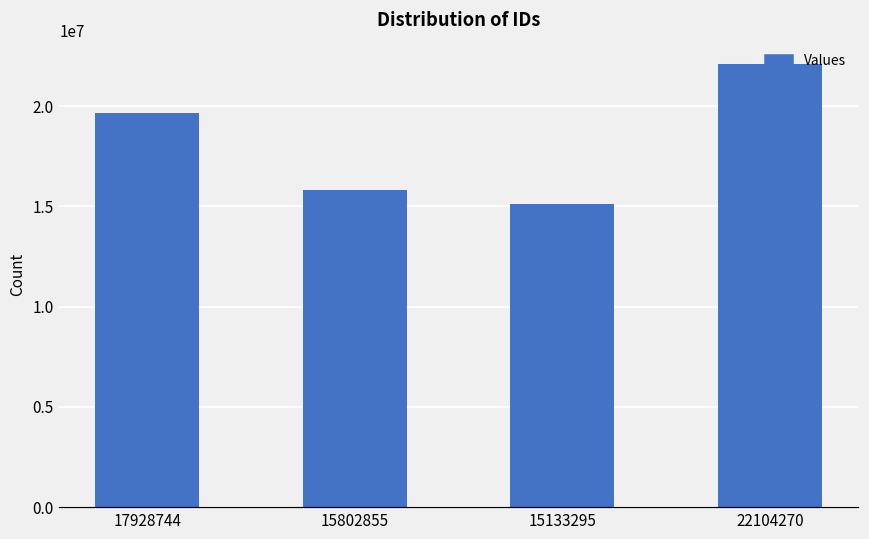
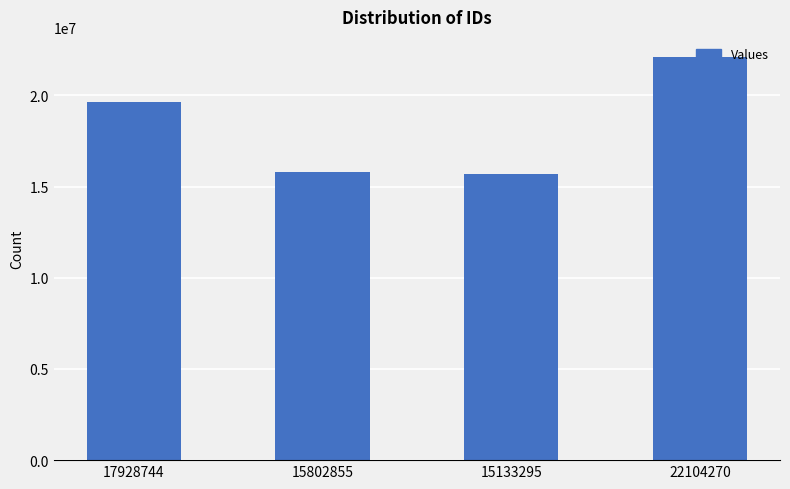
  {
    "17928744": 19600000,
    "15802855": 15800000,
-   "15133295": 15100000,
+   "15133295": 15700000,
    "22104270": 22100000
  }
